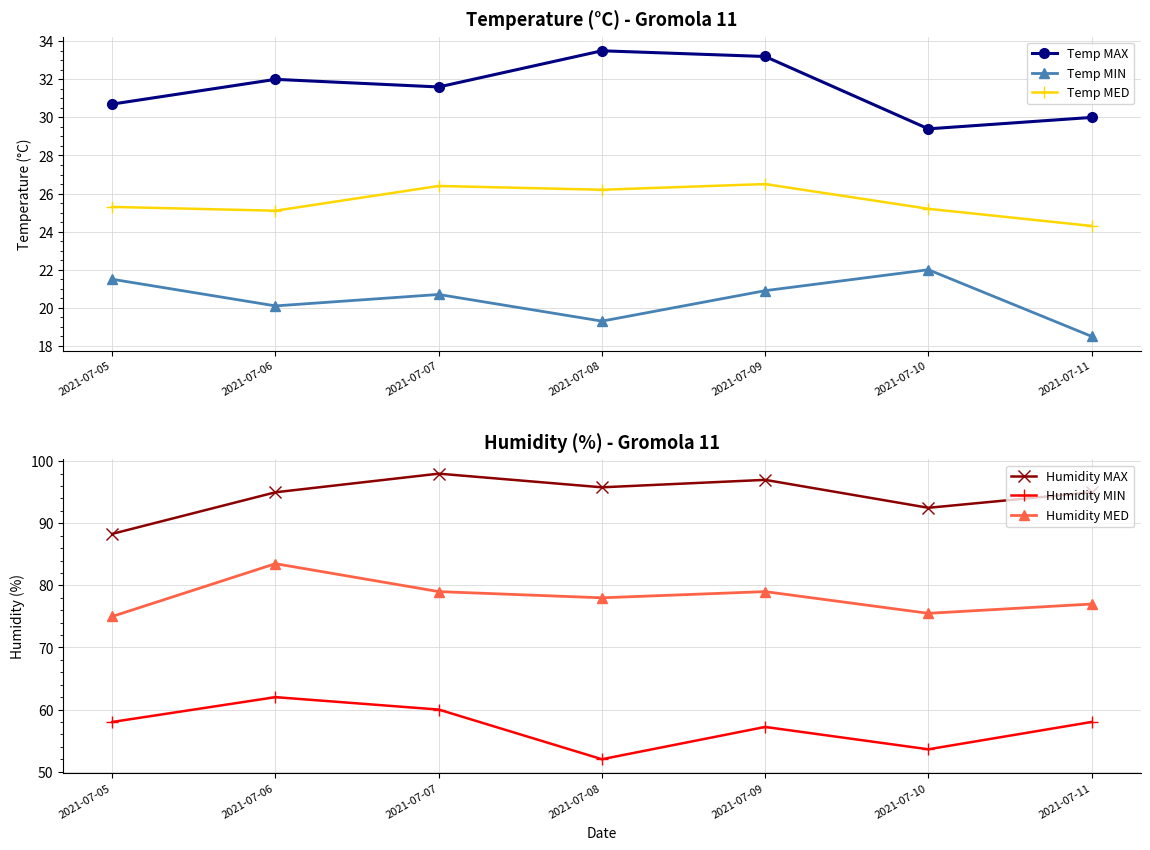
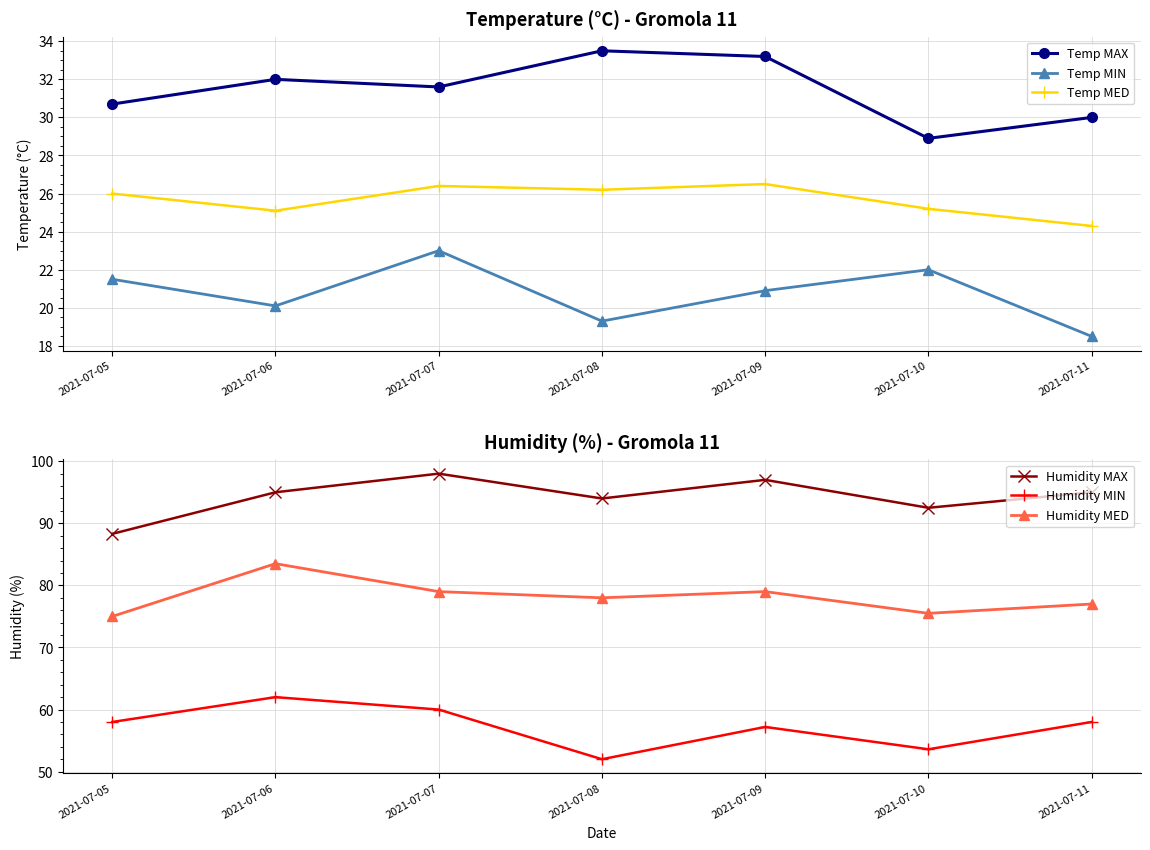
  {
    "Temperature (°C) - Gromola 11": {
      "Temp MAX": {
        "2021-07-05": 30.7,
        "2021-07-06": 32.0,
        "2021-07-07": 31.6,
        "2021-07-08": 33.5,
        "2021-07-09": 33.2,
-       "2021-07-10": 29.4,
+       "2021-07-10": 28.9,
        "2021-07-11": 30.0
      },
      "Temp MIN": {
        "2021-07-05": 21.5,
        "2021-07-06": 20.1,
-       "2021-07-07": 20.7,
+       "2021-07-07": 23.0,
        "2021-07-08": 19.3,
        "2021-07-09": 20.9,
        "2021-07-10": 22.0,
        "2021-07-11": 18.5
      },
      "Temp MED": {
-       "2021-07-05": 25.3,
+       "2021-07-05": 26.0,
        "2021-07-06": 25.1,
        "2021-07-07": 26.4,
        "2021-07-08": 26.2,
        "2021-07-09": 26.5,
        "2021-07-10": 25.2,
        "2021-07-11": 24.3
      }
    },
    "Humidity (%) - Gromola 11": {
      "Humidity MAX": {
        "2021-07-05": 88,
        "2021-07-06": 95,
        "2021-07-07": 98,
-       "2021-07-08": 96,
+       "2021-07-08": 94,
        "2021-07-09": 97,
        "2021-07-10": 93
      },
      "Humidity MIN": {
        "2021-07-05": 58,
        "2021-07-06": 62,
        "2021-07-07": 60,
        "2021-07-08": 52,
        "2021-07-09": 57,
        "2021-07-10": 54,
        "2021-07-11": 58
      },
      "Humidity MED": {
        "2021-07-05": 75,
        "2021-07-06": 84,
        "2021-07-07": 79,
        "2021-07-08": 78,
        "2021-07-09": 79,
        "2021-07-10": 76,
        "2021-07-11": 77
      }
    }
  }
